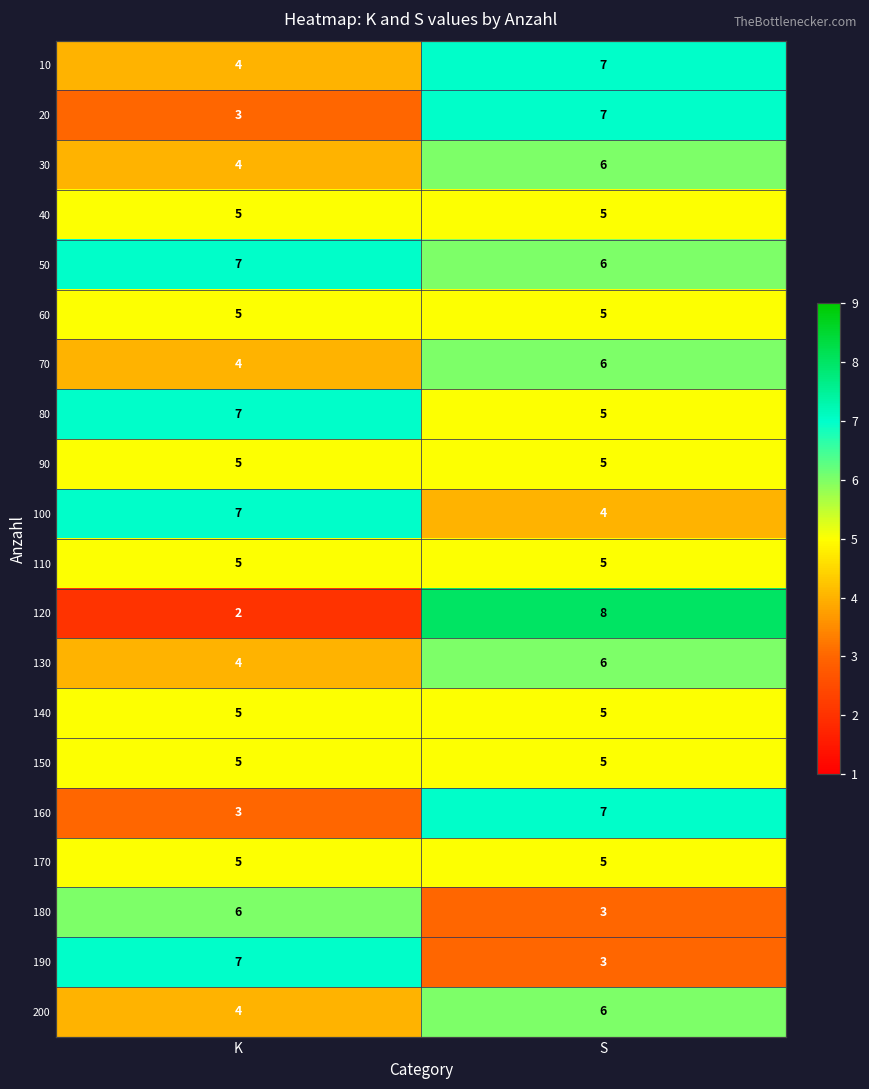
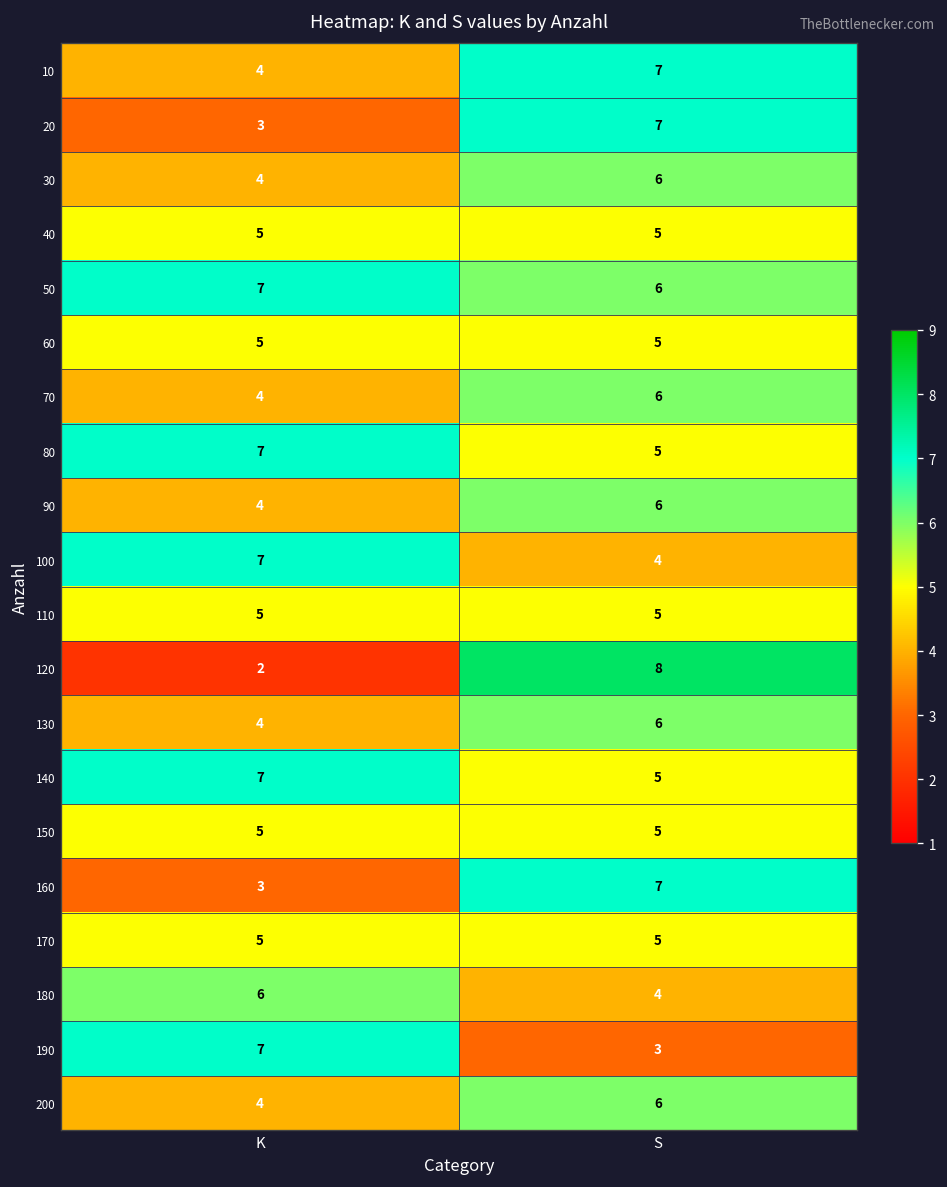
  {
    "10": {
      "K": 4,
      "S": 7
    },
    "20": {
      "K": 3,
      "S": 7
    },
    "30": {
      "K": 4,
      "S": 6
    },
    "40": {
      "K": 5,
      "S": 5
    },
    "50": {
      "K": 7,
      "S": 6
    },
    "60": {
      "K": 5,
      "S": 5
    },
    "70": {
      "K": 4,
      "S": 6
    },
    "80": {
      "K": 7,
      "S": 5
    },
    "90": {
-     "K": 5,
-     "S": 5
+     "K": 4,
+     "S": 6
    },
    "100": {
      "K": 7,
      "S": 4
    },
    "110": {
      "K": 5,
      "S": 5
    },
    "120": {
      "K": 2,
      "S": 8
    },
    "130": {
      "K": 4,
      "S": 6
    },
    "140": {
-     "K": 5,
+     "K": 7,
      "S": 5
    },
    "150": {
      "K": 5,
      "S": 5
    },
    "160": {
      "K": 3,
      "S": 7
    },
    "170": {
      "K": 5,
      "S": 5
    },
    "180": {
      "K": 6,
-     "S": 3
+     "S": 4
    },
    "190": {
      "K": 7,
      "S": 3
    },
    "200": {
      "K": 4,
      "S": 6
    }
  }
